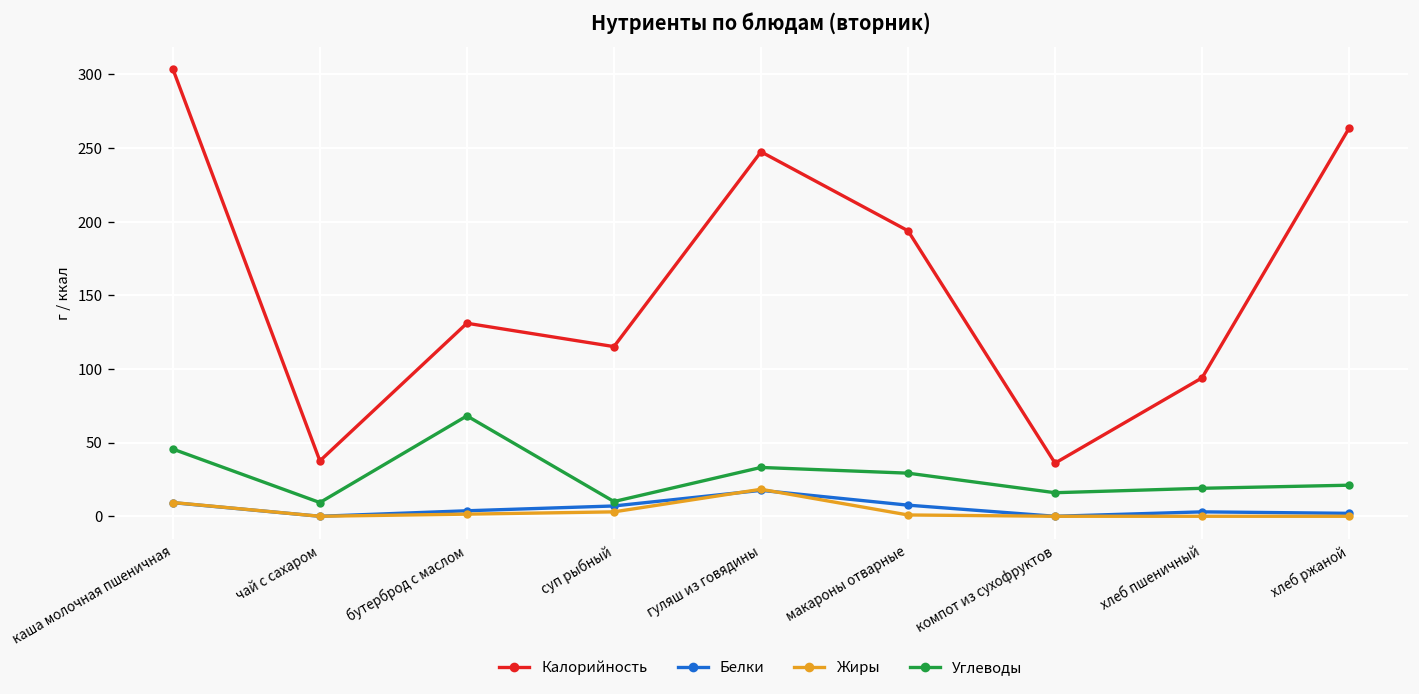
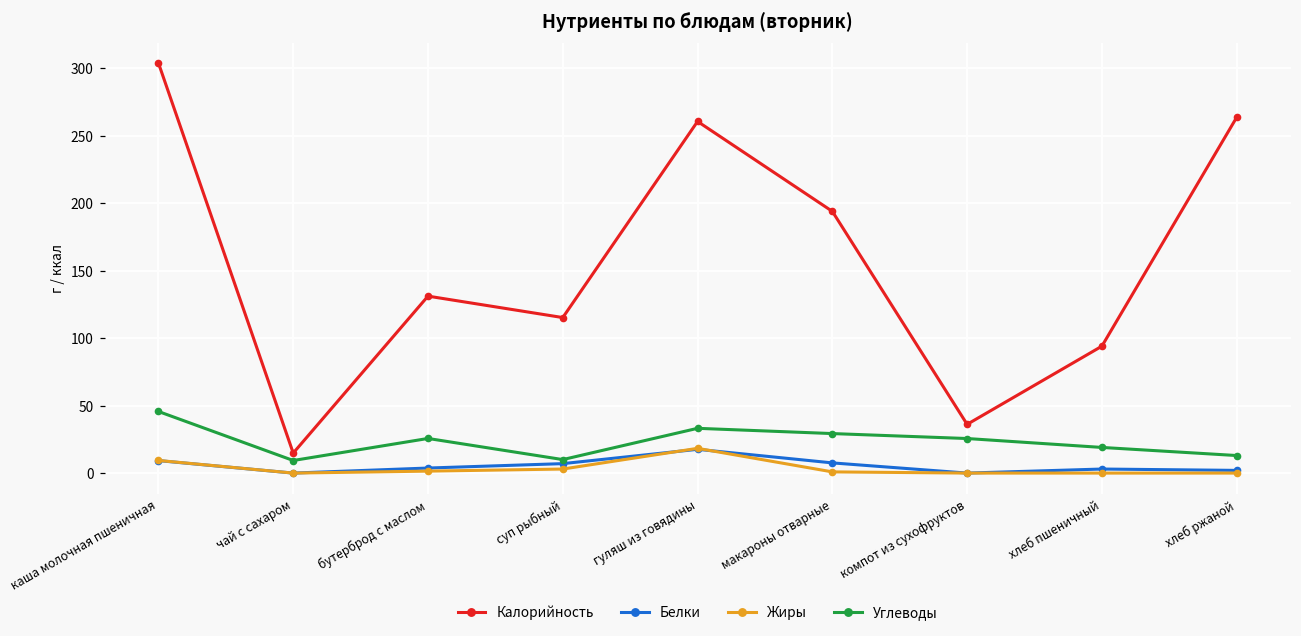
  {
    "Калорийность": {
      "каша молочная пшеничная": 304,
-     "чай с сахаром": 38,
+     "чай с сахаром": 15,
      "бутерброд с маслом": 131,
      "суп рыбный": 115,
-     "гуляш из говядины": 247,
+     "гуляш из говядины": 260,
      "макароны отварные": 194,
      "компот из сухофруктов": 36,
      "хлеб пшеничный": 94,
      "хлеб ржаной": 264
    },
    "Белки": {
      "бутерброд с маслом": 4,
      "суп рыбный": 7,
      "макароны отварные": 8,
      "хлеб пшеничный": 3
    },
    "Жиры": {
      "бутерброд с маслом": 1,
      "суп рыбный": 3,
      "макароны отварные": 1,
      "хлеб пшеничный": 0
    },
    "Углеводы": {
      "каша молочная пшеничная": 46,
      "чай с сахаром": 9,
-     "бутерброд с маслом": 68,
+     "бутерброд с маслом": 26,
      "суп рыбный": 10,
      "гуляш из говядины": 33,
      "макароны отварные": 29,
-     "компот из сухофруктов": 16,
+     "компот из сухофруктов": 26,
      "хлеб пшеничный": 19,
-     "хлеб ржаной": 21
+     "хлеб ржаной": 13
    }
  }
